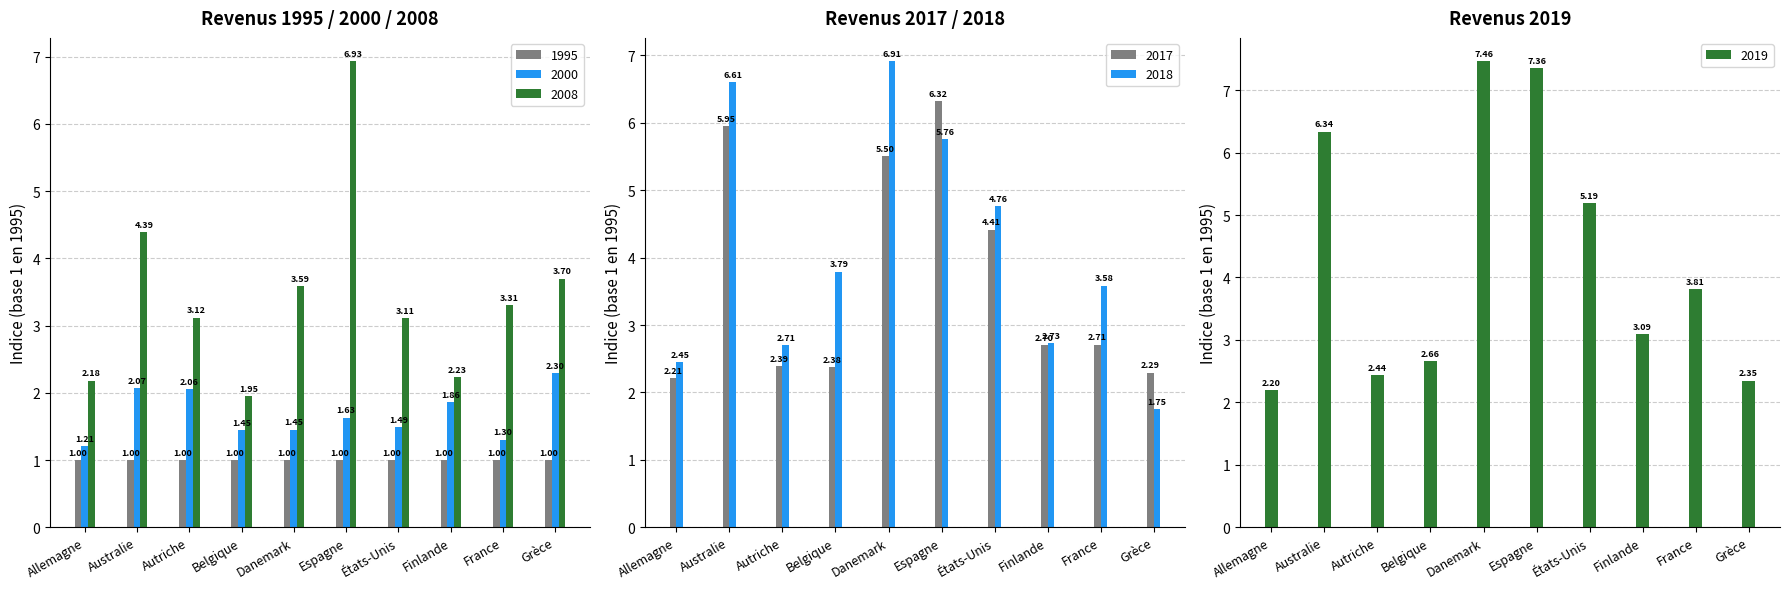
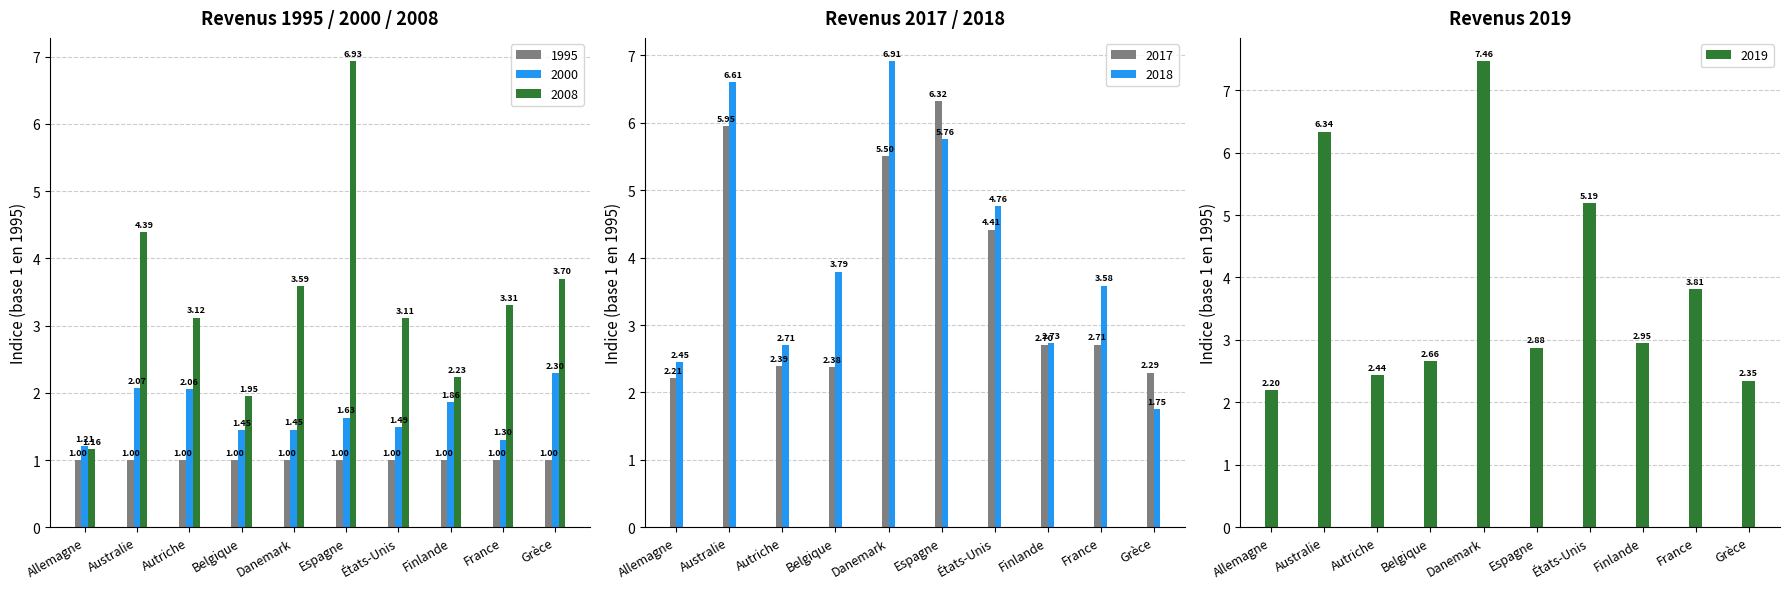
  {
    "Revenus 1995 / 2000 / 2008": {
      "1995": {
        "Allemagne": 1.00,
        "Australie": 1.00,
        "Autriche": 1.00,
        "Belgique": 1.00,
        "Danemark": 1.00,
        "Espagne": 1.00,
        "États-Unis": 1.00,
        "Finlande": 1.00,
        "France": 1.00,
        "Grèce": 1.00
      },
      "2000": {
        "Australie": 2.07,
        "Autriche": 2.06,
        "Belgique": 1.45,
        "Danemark": 1.45,
        "Espagne": 1.63,
        "États-Unis": 1.49,
        "Finlande": 1.86,
        "France": 1.30,
        "Grèce": 2.30
      },
      "2008": {
-       "Allemagne": 2.18,
+       "Allemagne": 1.16,
        "Australie": 4.39,
        "Autriche": 3.12,
        "Belgique": 1.95,
        "Danemark": 3.59,
        "Espagne": 6.93,
        "États-Unis": 3.11,
        "Finlande": 2.23,
        "France": 3.31,
        "Grèce": 3.70
      }
    },
    "Revenus 2017 / 2018": {
      "2017": {
        "Allemagne": 2.21,
        "Australie": 5.95,
        "Autriche": 2.39,
        "Belgique": 2.38,
        "Danemark": 5.50,
        "Espagne": 6.32,
        "États-Unis": 4.41,
        "France": 2.71,
        "Grèce": 2.29
      },
      "2018": {
        "Allemagne": 2.45,
        "Australie": 6.61,
        "Autriche": 2.71,
        "Belgique": 3.79,
        "Danemark": 6.91,
        "Espagne": 5.76,
        "États-Unis": 4.76,
        "France": 3.58,
        "Grèce": 1.75
      }
    },
    "Revenus 2019": {
      "Allemagne": 2.20,
      "Australie": 6.34,
      "Autriche": 2.44,
      "Belgique": 2.66,
      "Danemark": 7.46,
-     "Espagne": 7.36,
+     "Espagne": 2.88,
      "États-Unis": 5.19,
-     "Finlande": 3.09,
+     "Finlande": 2.95,
      "France": 3.81,
      "Grèce": 2.35
    }
  }
